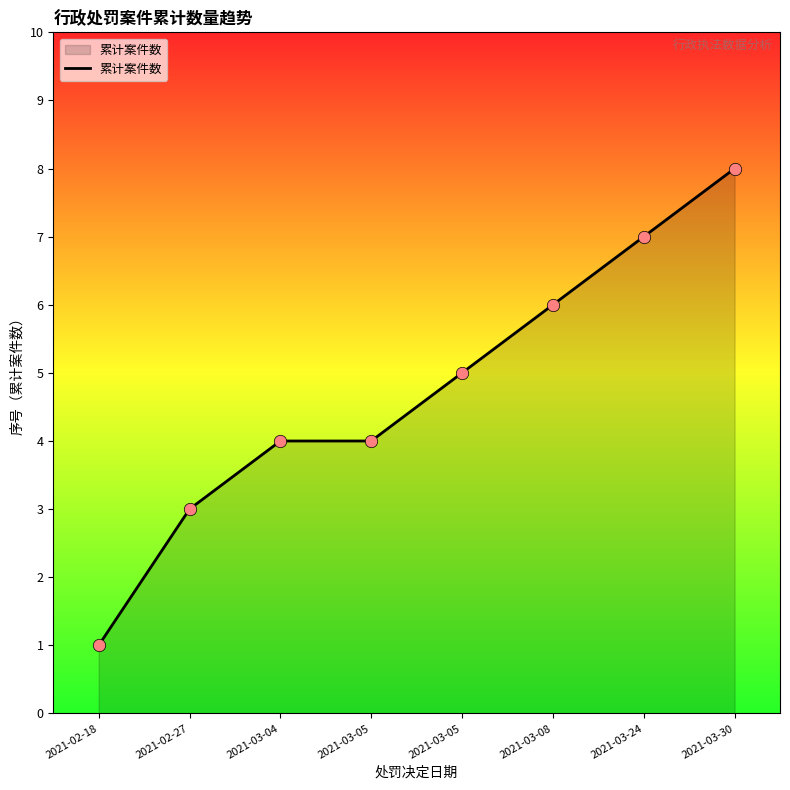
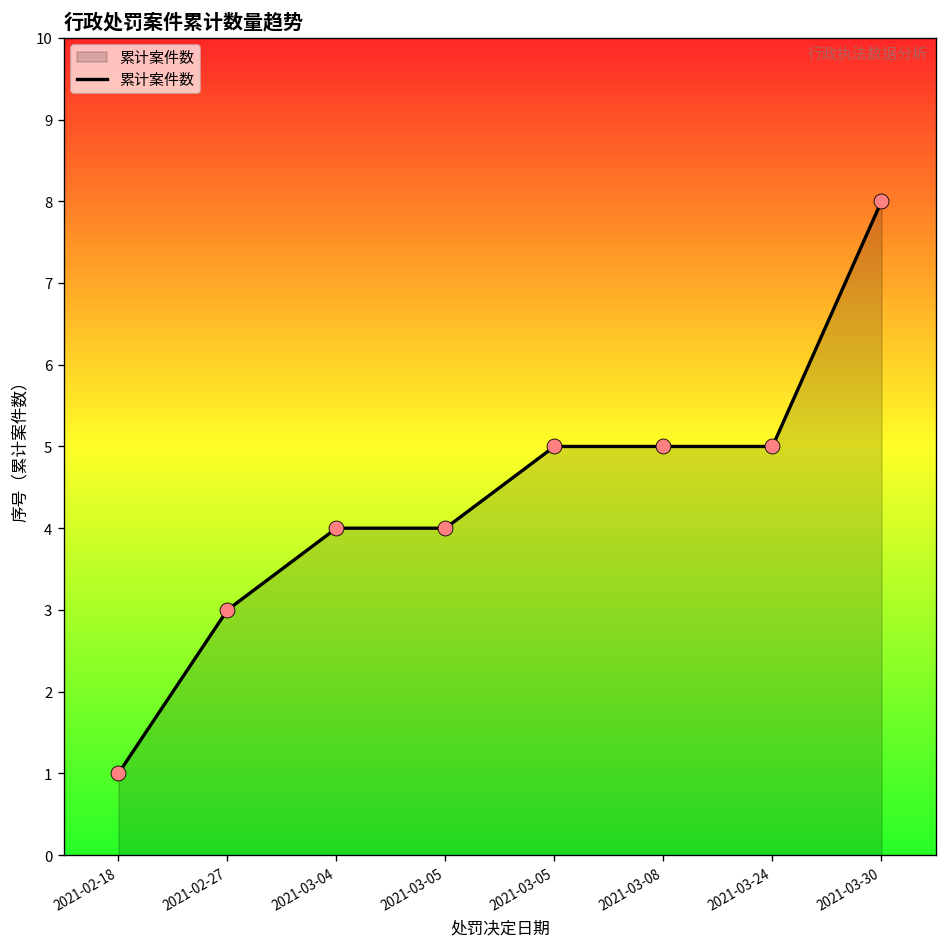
  {
    "2021-02-18": 1,
    "2021-02-27": 3,
    "2021-03-04": 4,
-   "2021-03-08": 6,
-   "2021-03-24": 7,
+   "2021-03-08": 5,
+   "2021-03-24": 5,
    "2021-03-30": 8
  }
